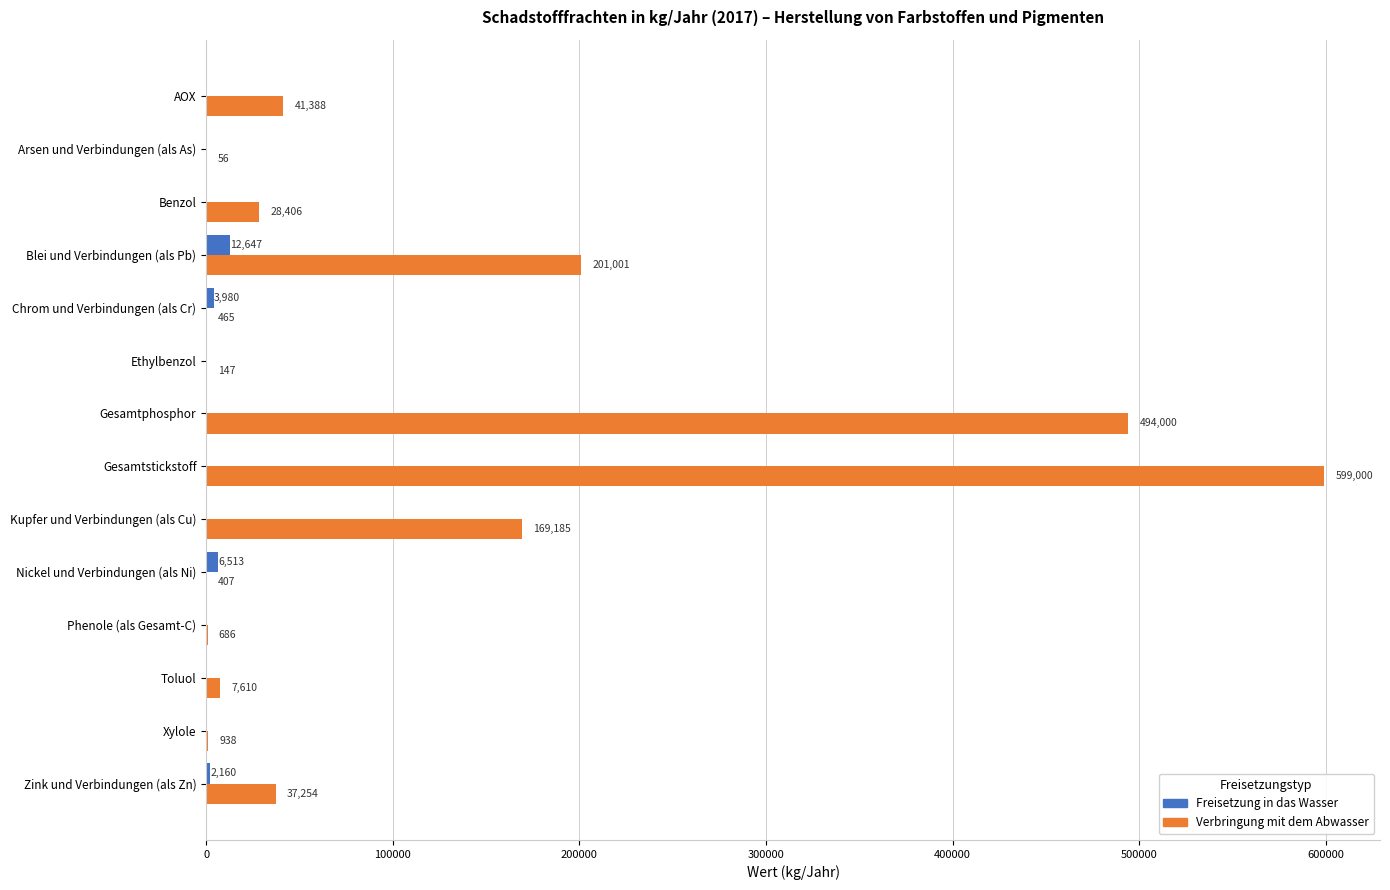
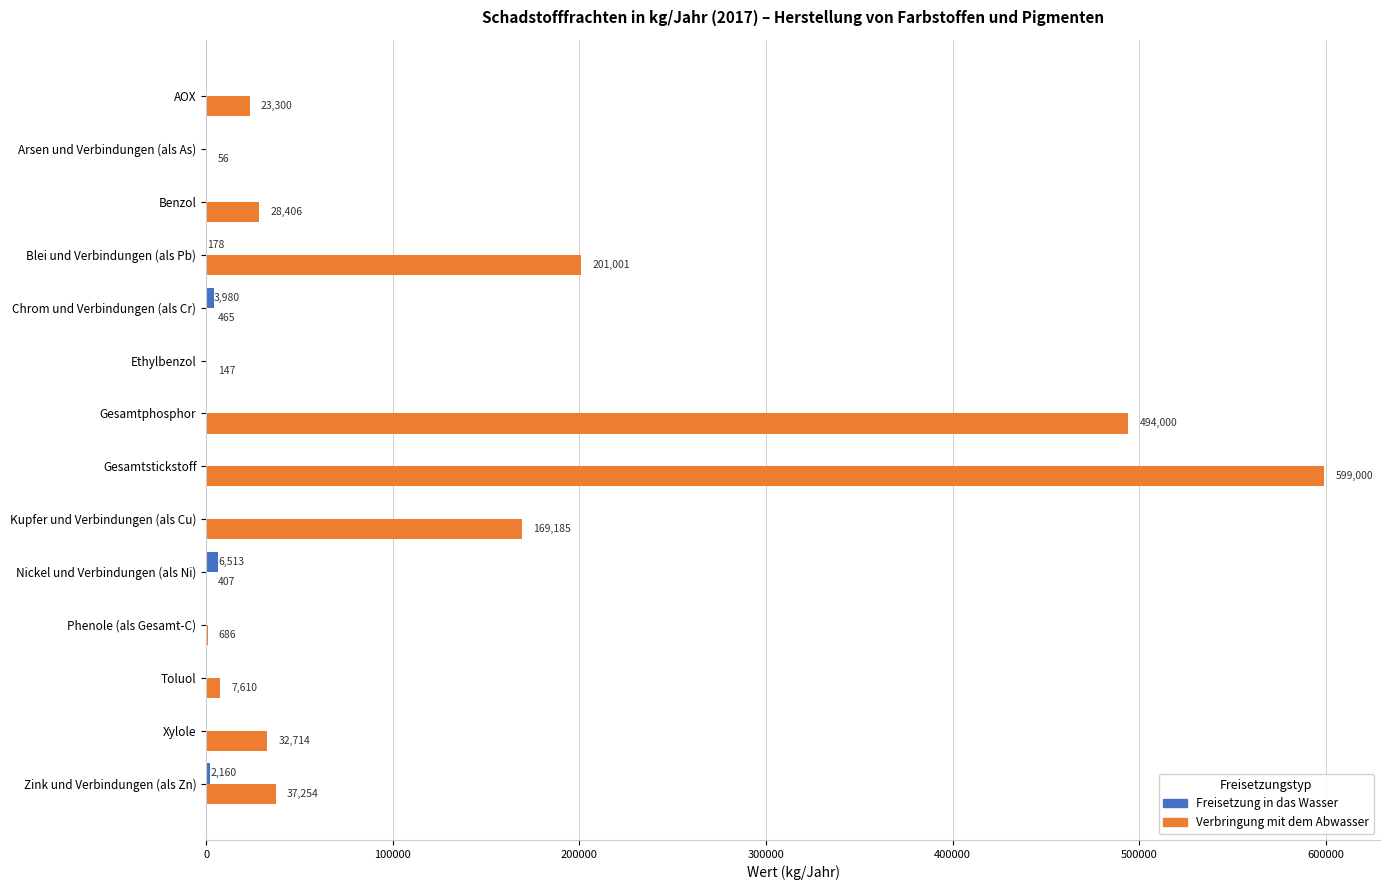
  {
    "Freisetzung in das Wasser": {
-     "Blei und Verbindungen (als Pb)": "12,647",
+     "Blei und Verbindungen (als Pb)": "178",
      "Chrom und Verbindungen (als Cr)": "3,980",
      "Nickel und Verbindungen (als Ni)": "6,513",
      "Zink und Verbindungen (als Zn)": "2,160"
    },
    "Verbringung mit dem Abwasser": {
-     "AOX": "41,388",
+     "AOX": "23,300",
      "Arsen und Verbindungen (als As)": "56",
      "Benzol": "28,406",
      "Blei und Verbindungen (als Pb)": "201,001",
      "Chrom und Verbindungen (als Cr)": "465",
      "Ethylbenzol": "147",
      "Gesamtphosphor": "494,000",
      "Gesamtstickstoff": "599,000",
      "Kupfer und Verbindungen (als Cu)": "169,185",
      "Nickel und Verbindungen (als Ni)": "407",
      "Phenole (als Gesamt-C)": "686",
      "Toluol": "7,610",
-     "Xylole": "938",
+     "Xylole": "32,714",
      "Zink und Verbindungen (als Zn)": "37,254"
    }
  }
